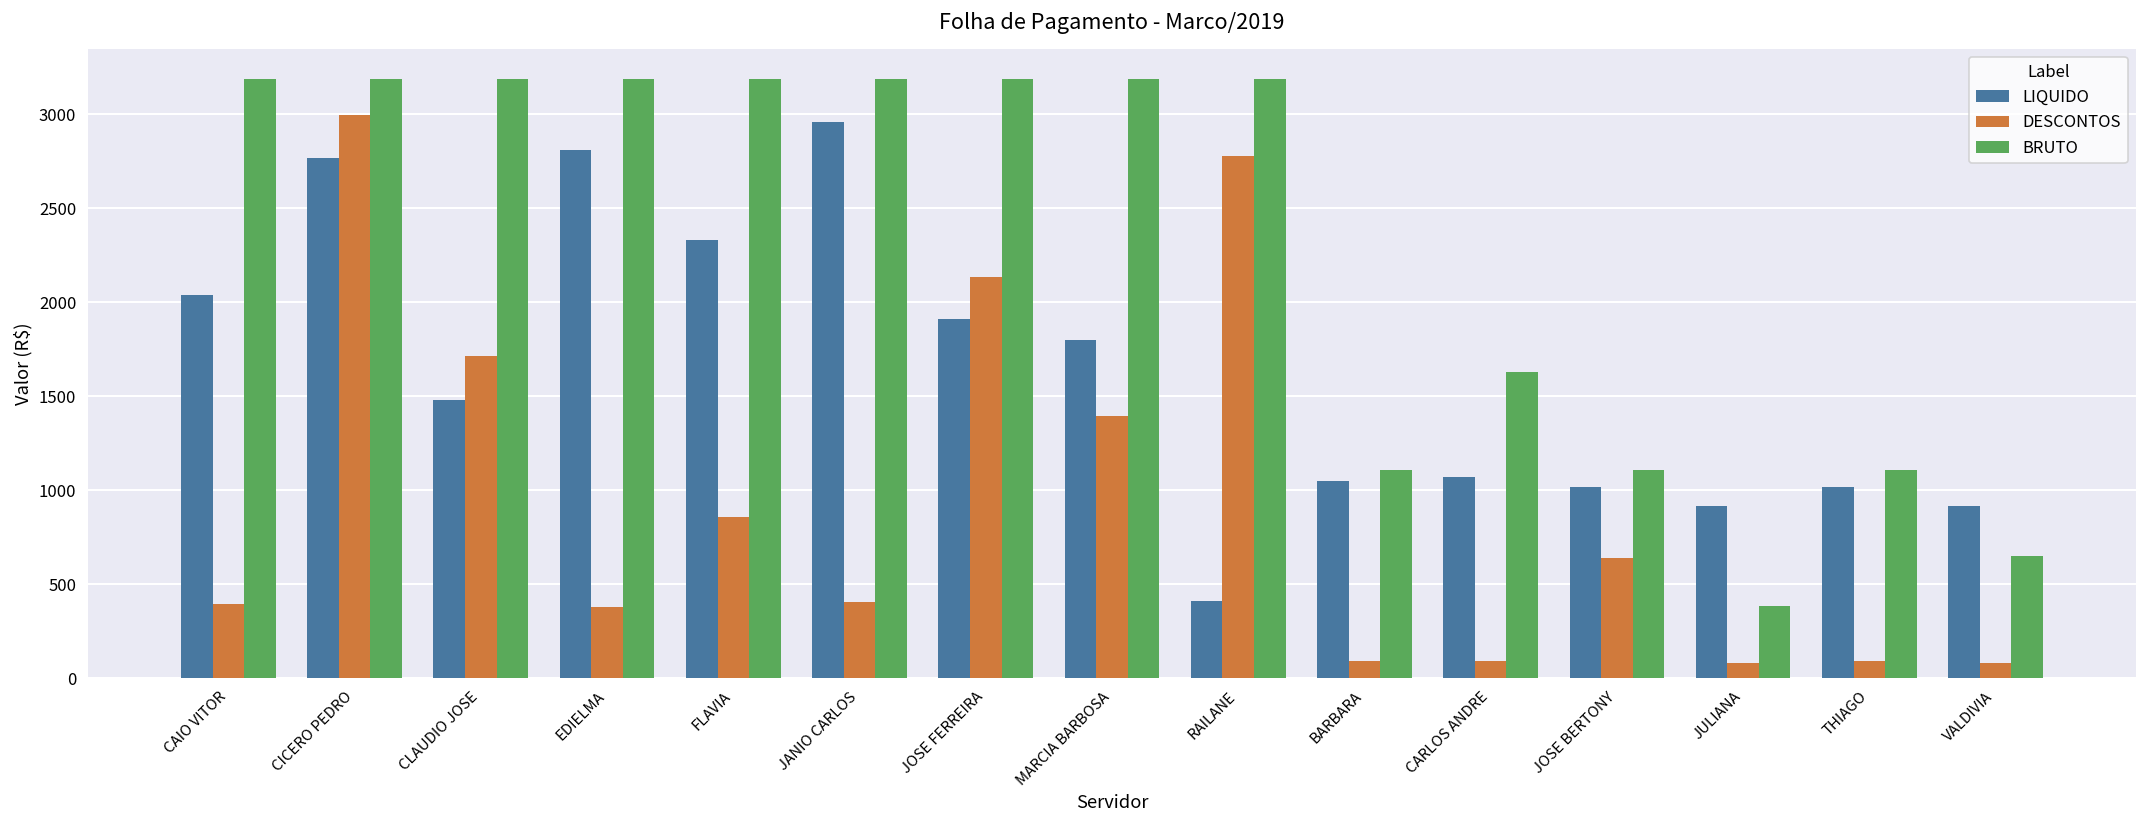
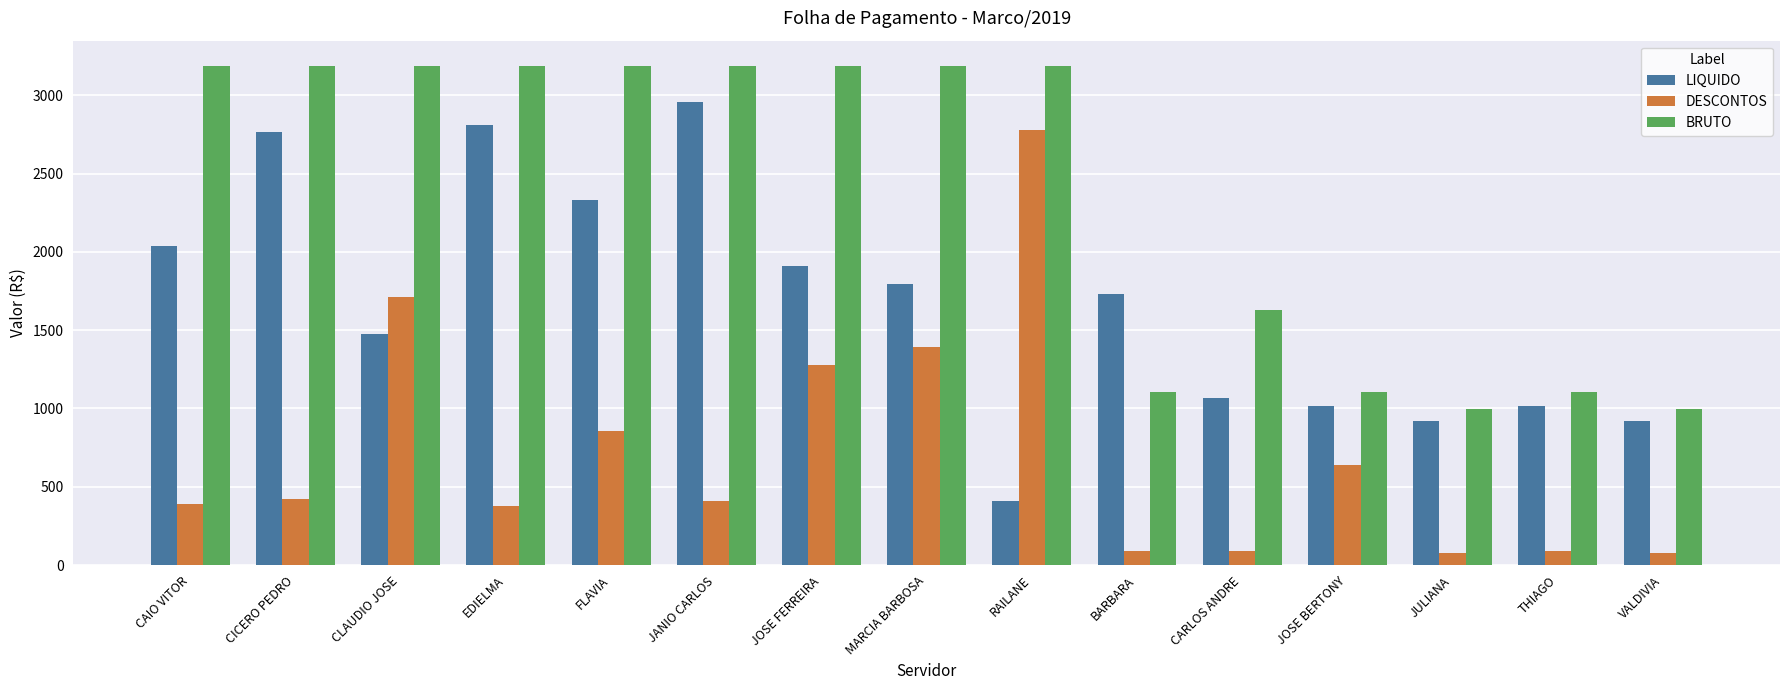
  {
    "LIQUIDO": {
      "CAIO VITOR": 2040,
      "CICERO PEDRO": 2770,
      "CLAUDIO JOSE": 1480,
      "EDIELMA": 2810,
      "FLAVIA": 2330,
      "JANIO CARLOS": 2960,
      "JOSE FERREIRA": 1910,
      "MARCIA BARBOSA": 1800,
      "RAILANE": 410,
-     "BARBARA": 1050,
+     "BARBARA": 1730,
      "CARLOS ANDRE": 1070,
      "JOSE BERTONY": 1020,
      "JULIANA": 920,
      "THIAGO": 1020,
      "VALDIVIA": 920
    },
    "DESCONTOS": {
      "CAIO VITOR": 390,
-     "CICERO PEDRO": 2990,
+     "CICERO PEDRO": 420,
      "CLAUDIO JOSE": 1710,
      "EDIELMA": 380,
      "FLAVIA": 860,
      "JANIO CARLOS": 410,
-     "JOSE FERREIRA": 2130,
+     "JOSE FERREIRA": 1280,
      "MARCIA BARBOSA": 1390,
      "RAILANE": 2780,
      "BARBARA": 90,
      "CARLOS ANDRE": 90,
      "JOSE BERTONY": 640,
      "JULIANA": 80,
      "THIAGO": 90,
      "VALDIVIA": 80
    },
    "BRUTO": {
      "CAIO VITOR": 3190,
      "CICERO PEDRO": 3190,
      "CLAUDIO JOSE": 3190,
      "EDIELMA": 3190,
      "FLAVIA": 3190,
      "JANIO CARLOS": 3190,
      "JOSE FERREIRA": 3190,
      "MARCIA BARBOSA": 3190,
      "RAILANE": 3190,
      "BARBARA": 1110,
      "CARLOS ANDRE": 1630,
      "JOSE BERTONY": 1110,
-     "JULIANA": 380,
+     "JULIANA": 1000,
      "THIAGO": 1110,
-     "VALDIVIA": 650
+     "VALDIVIA": 1000
    }
  }
